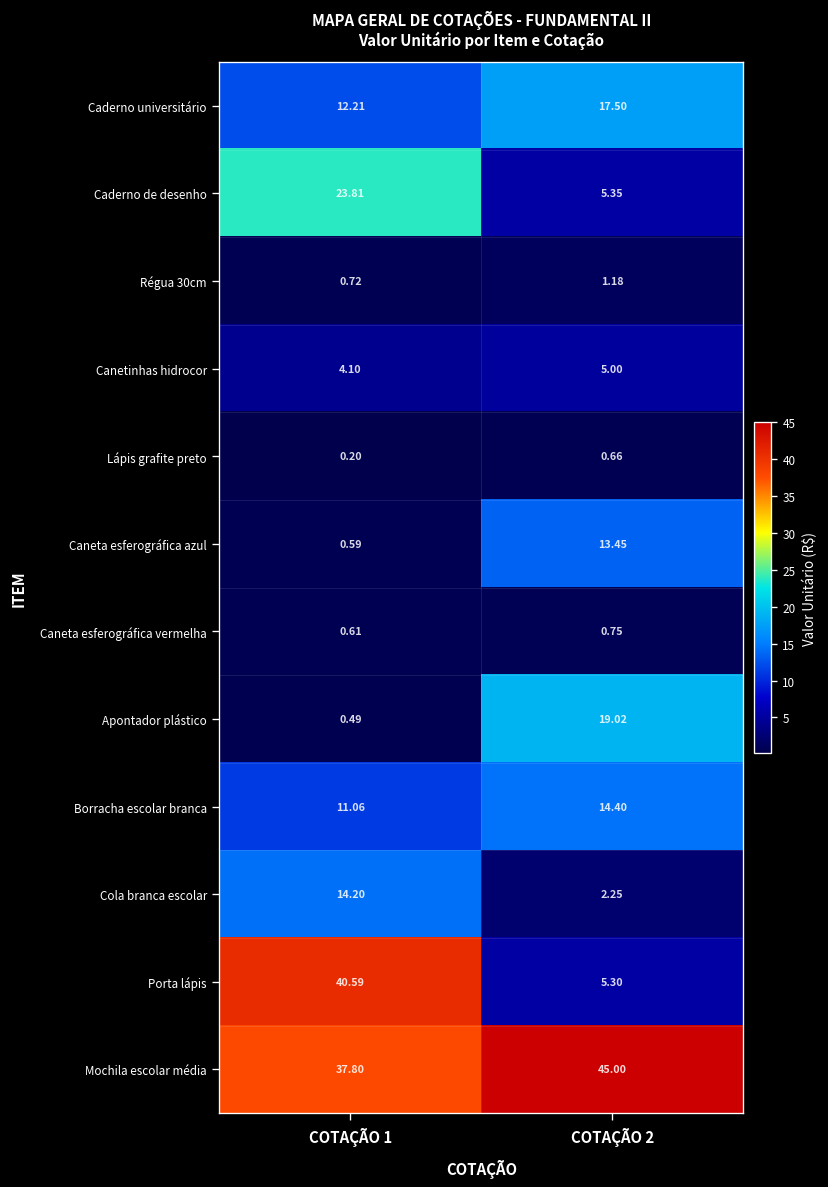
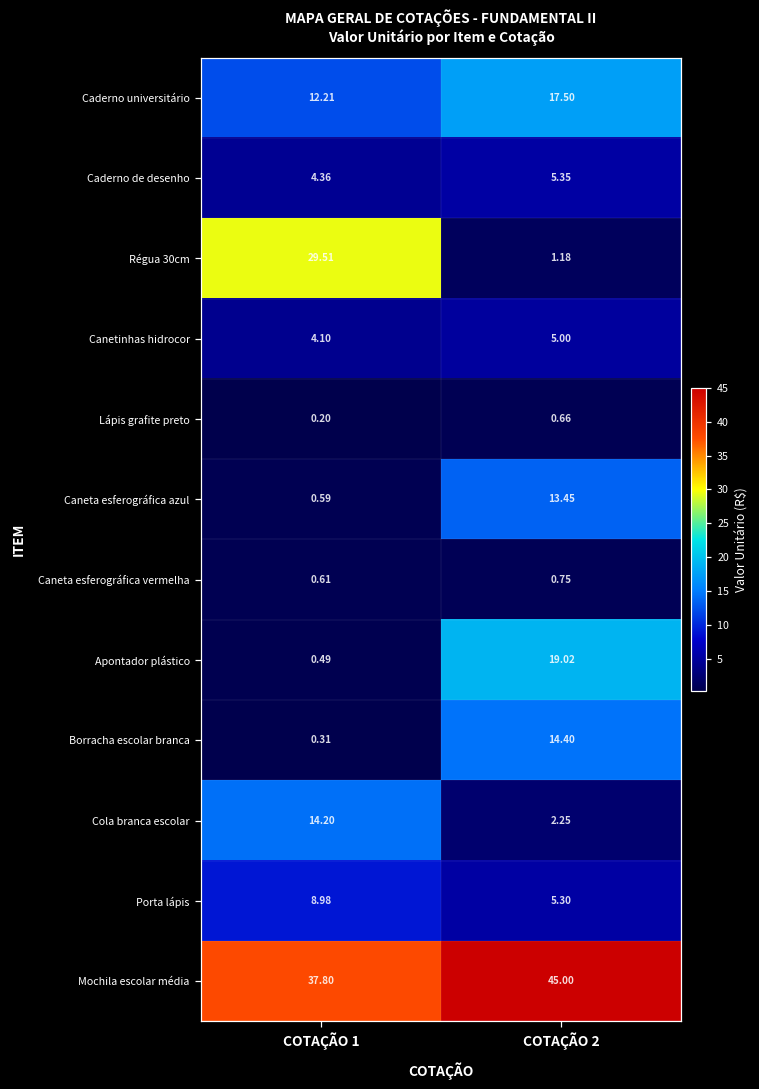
  {
    "Caderno universitário": {
      "COTAÇÃO 1": 12.21,
      "COTAÇÃO 2": 17.50
    },
    "Caderno de desenho": {
-     "COTAÇÃO 1": 23.81,
+     "COTAÇÃO 1": 4.36,
      "COTAÇÃO 2": 5.35
    },
    "Régua 30cm": {
-     "COTAÇÃO 1": 0.72,
+     "COTAÇÃO 1": 29.51,
      "COTAÇÃO 2": 1.18
    },
    "Canetinhas hidrocor": {
      "COTAÇÃO 1": 4.10,
      "COTAÇÃO 2": 5.00
    },
    "Lápis grafite preto": {
      "COTAÇÃO 1": 0.20,
      "COTAÇÃO 2": 0.66
    },
    "Caneta esferográfica azul": {
      "COTAÇÃO 1": 0.59,
      "COTAÇÃO 2": 13.45
    },
    "Caneta esferográfica vermelha": {
      "COTAÇÃO 1": 0.61,
      "COTAÇÃO 2": 0.75
    },
    "Apontador plástico": {
      "COTAÇÃO 1": 0.49,
      "COTAÇÃO 2": 19.02
    },
    "Borracha escolar branca": {
-     "COTAÇÃO 1": 11.06,
+     "COTAÇÃO 1": 0.31,
      "COTAÇÃO 2": 14.40
    },
    "Cola branca escolar": {
      "COTAÇÃO 1": 14.20,
      "COTAÇÃO 2": 2.25
    },
    "Porta lápis": {
-     "COTAÇÃO 1": 40.59,
+     "COTAÇÃO 1": 8.98,
      "COTAÇÃO 2": 5.30
    },
    "Mochila escolar média": {
      "COTAÇÃO 1": 37.80,
      "COTAÇÃO 2": 45.00
    }
  }
